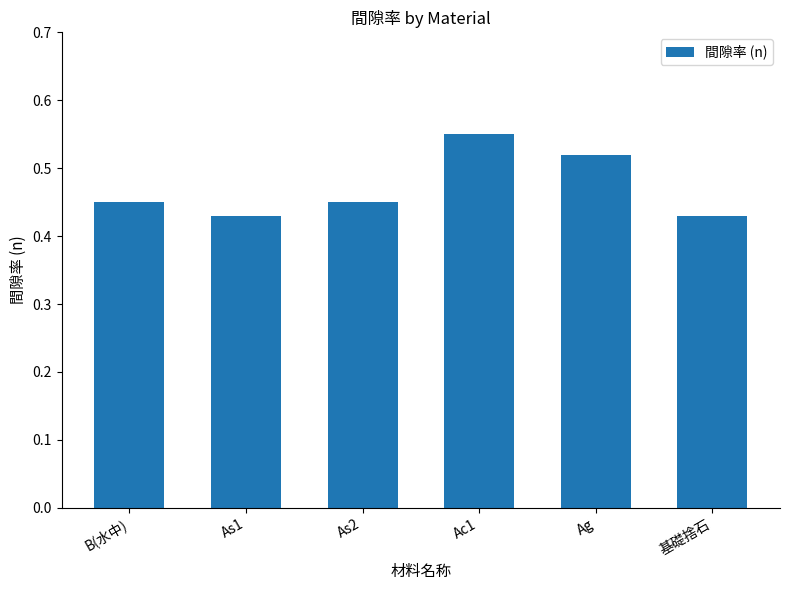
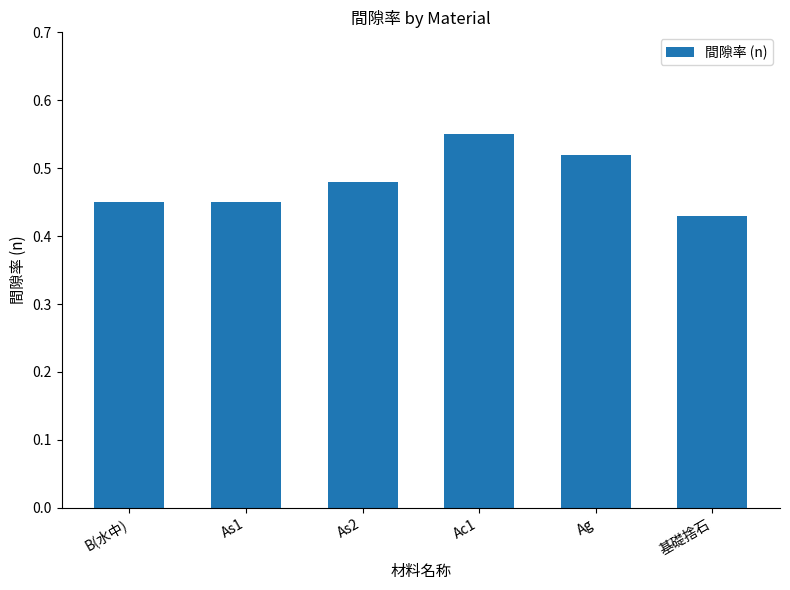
  {
    "B(水中)": 0.45,
-   "As1": 0.43,
-   "As2": 0.45,
+   "As1": 0.45,
+   "As2": 0.48,
    "Ac1": 0.55,
    "Ag": 0.52,
    "基礎捨石": 0.43
  }
